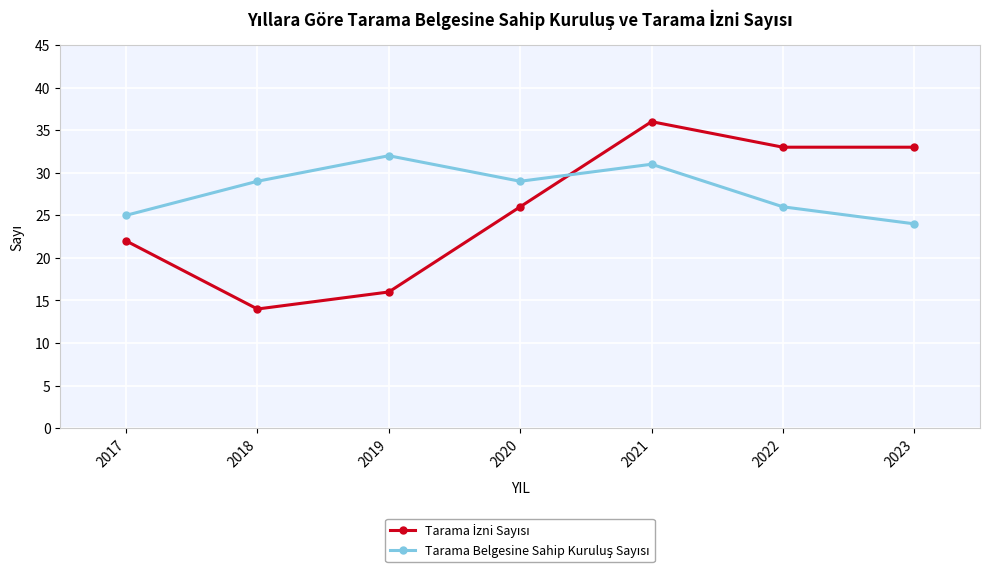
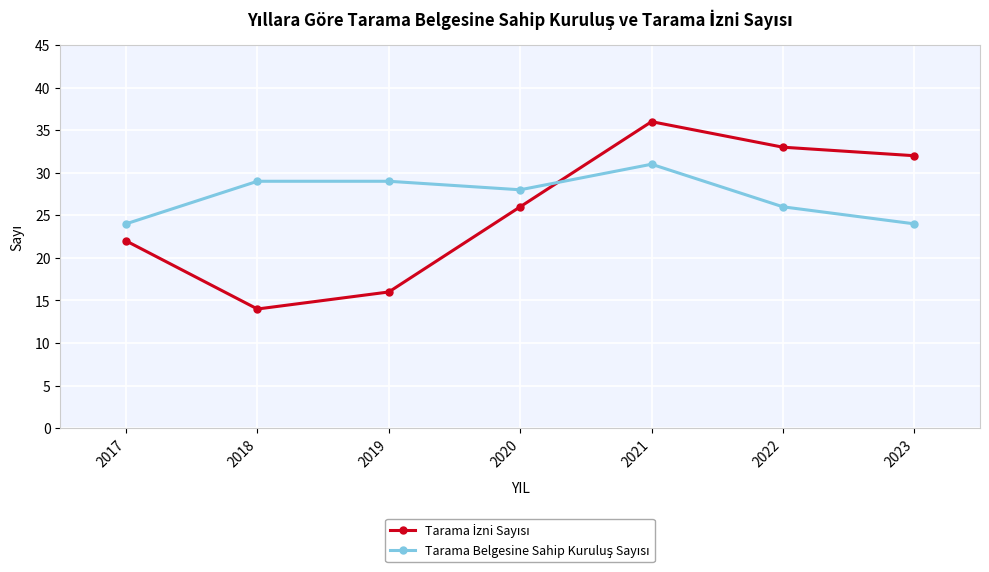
  {
    "Tarama İzni Sayısı": {
      "2017": 22,
      "2018": 14,
      "2019": 16,
      "2020": 26,
      "2021": 36,
      "2022": 33,
-     "2023": 33
+     "2023": 32
    },
    "Tarama Belgesine Sahip Kuruluş Sayısı": {
-     "2017": 25,
+     "2017": 24,
      "2018": 29,
-     "2019": 32,
-     "2020": 29,
+     "2019": 29,
+     "2020": 28,
      "2021": 31,
      "2022": 26,
      "2023": 24
    }
  }
